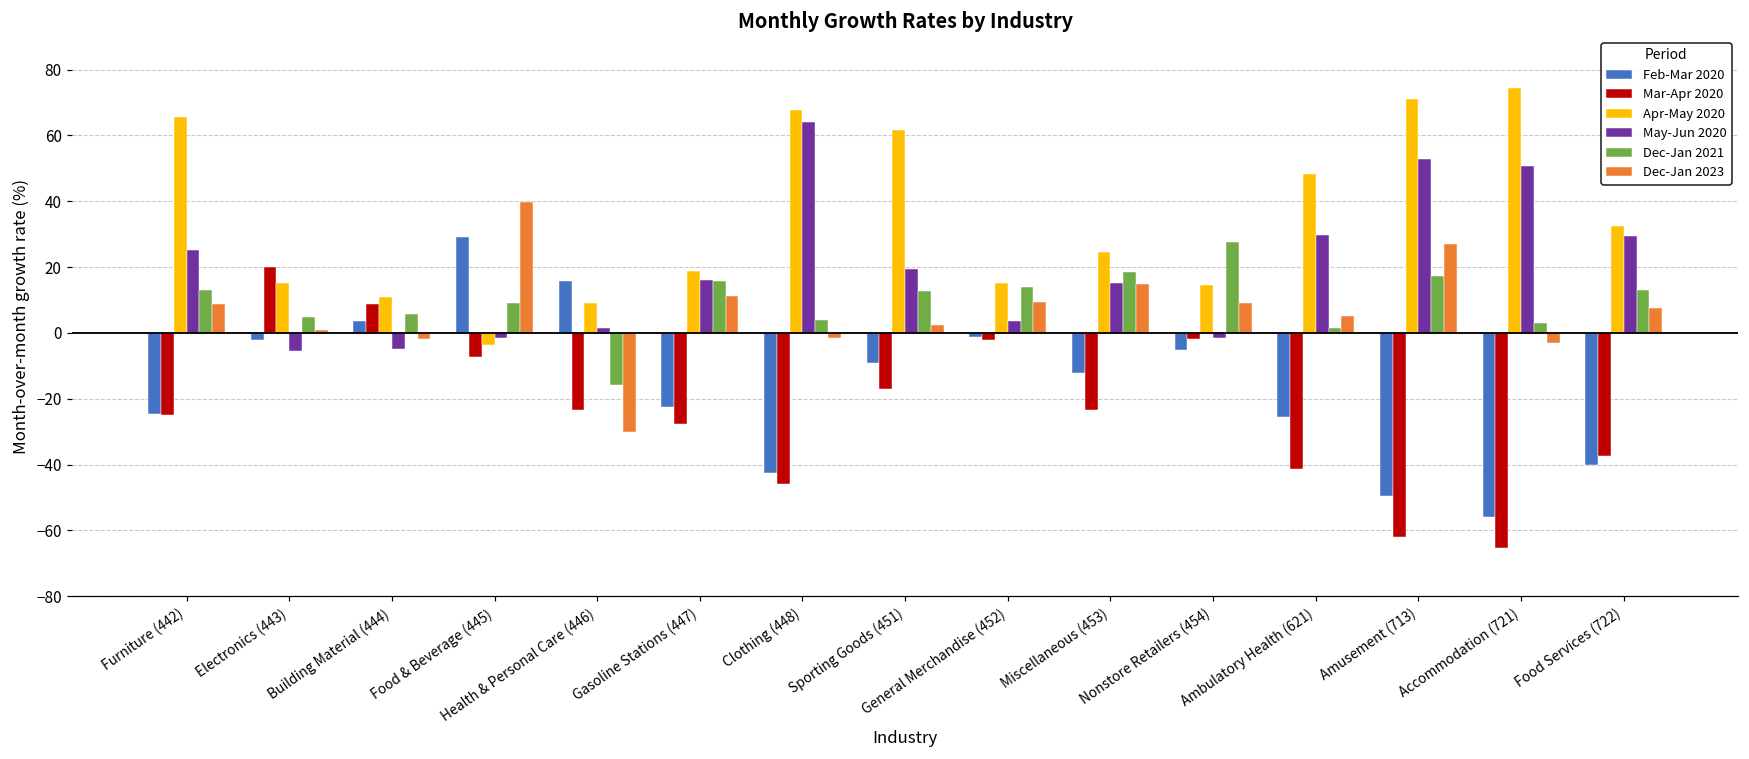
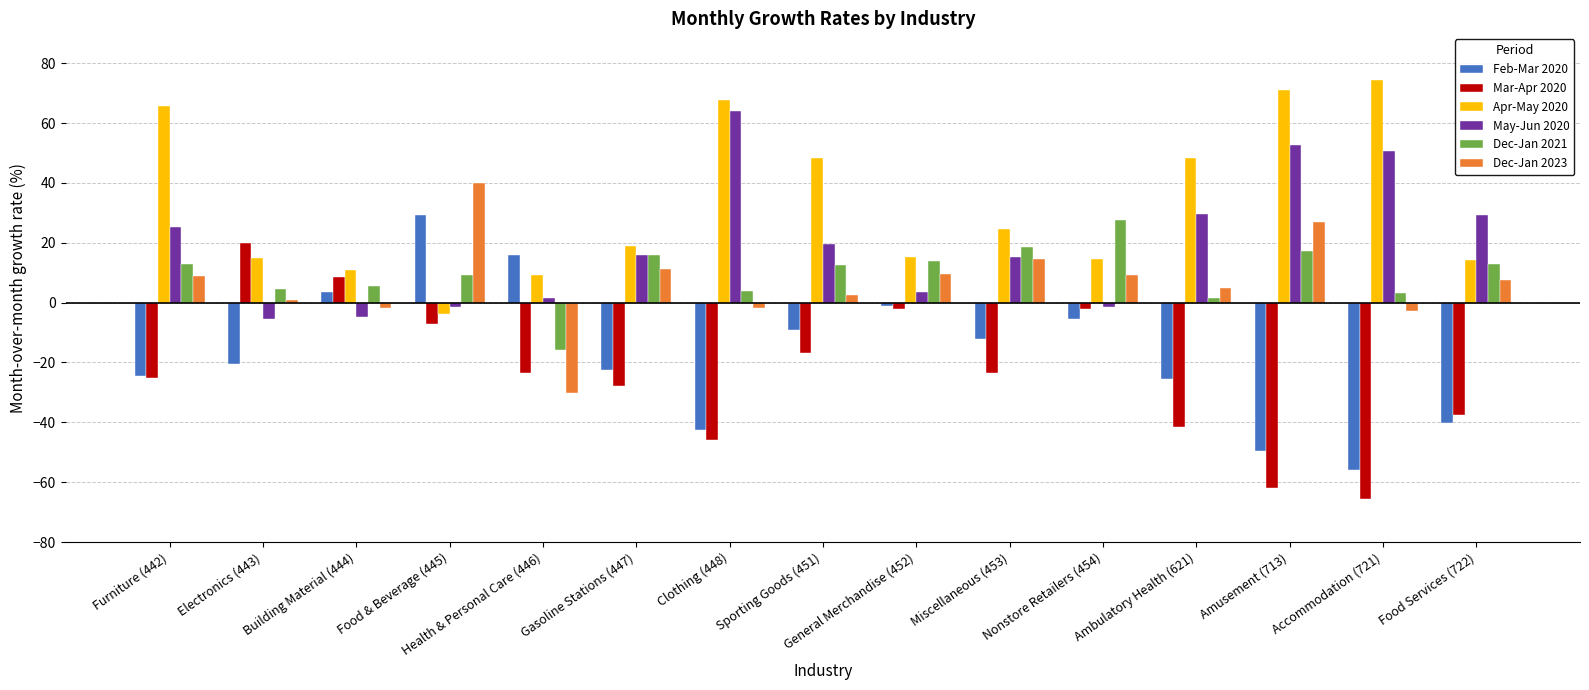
  {
    "Feb-Mar 2020": {
      "Furniture (442)": -25,
-     "Electronics (443)": -2,
+     "Electronics (443)": -21,
      "Building Material (444)": 4,
      "Food & Beverage (445)": 29,
      "Health & Personal Care (446)": 16,
      "Gasoline Stations (447)": -23,
      "Clothing (448)": -43,
      "Sporting Goods (451)": -9,
      "General Merchandise (452)": -1,
      "Miscellaneous (453)": -12,
      "Nonstore Retailers (454)": -5,
      "Ambulatory Health (621)": -26,
      "Amusement (713)": -50,
      "Accommodation (721)": -56,
      "Food Services (722)": -40
    },
    "Mar-Apr 2020": {
      "Furniture (442)": -25,
      "Electronics (443)": 20,
      "Building Material (444)": 9,
      "Food & Beverage (445)": -7,
      "Health & Personal Care (446)": -23,
      "Gasoline Stations (447)": -28,
      "Clothing (448)": -46,
      "Sporting Goods (451)": -17,
      "General Merchandise (452)": -2,
      "Miscellaneous (453)": -24,
      "Nonstore Retailers (454)": -2,
      "Ambulatory Health (621)": -41,
      "Amusement (713)": -62,
      "Accommodation (721)": -65,
      "Food Services (722)": -37
    },
    "Apr-May 2020": {
      "Furniture (442)": 66,
      "Electronics (443)": 15,
      "Building Material (444)": 11,
      "Food & Beverage (445)": -4,
      "Health & Personal Care (446)": 9,
      "Gasoline Stations (447)": 19,
      "Clothing (448)": 68,
-     "Sporting Goods (451)": 62,
+     "Sporting Goods (451)": 48,
      "General Merchandise (452)": 15,
      "Miscellaneous (453)": 24,
      "Nonstore Retailers (454)": 15,
      "Ambulatory Health (621)": 48,
      "Amusement (713)": 71,
      "Accommodation (721)": 75,
-     "Food Services (722)": 32
+     "Food Services (722)": 14
    },
    "May-Jun 2020": {
      "Furniture (442)": 25,
      "Electronics (443)": -6,
      "Building Material (444)": -5,
      "Food & Beverage (445)": -1,
      "Health & Personal Care (446)": 1,
      "Gasoline Stations (447)": 16,
      "Clothing (448)": 64,
      "Sporting Goods (451)": 19,
      "General Merchandise (452)": 4,
      "Miscellaneous (453)": 15,
      "Nonstore Retailers (454)": -1,
      "Ambulatory Health (621)": 30,
      "Amusement (713)": 53,
      "Accommodation (721)": 51,
      "Food Services (722)": 29
    },
    "Dec-Jan 2021": {
      "Furniture (442)": 13,
      "Electronics (443)": 5,
      "Building Material (444)": 6,
      "Food & Beverage (445)": 9,
      "Health & Personal Care (446)": -16,
      "Gasoline Stations (447)": 16,
      "Clothing (448)": 4,
      "Sporting Goods (451)": 13,
      "General Merchandise (452)": 14,
      "Miscellaneous (453)": 19,
      "Nonstore Retailers (454)": 28,
      "Ambulatory Health (621)": 1,
      "Amusement (713)": 17,
      "Accommodation (721)": 3,
      "Food Services (722)": 13
    },
    "Dec-Jan 2023": {
      "Furniture (442)": 9,
      "Electronics (443)": 1,
      "Building Material (444)": -2,
      "Food & Beverage (445)": 40,
      "Health & Personal Care (446)": -30,
      "Gasoline Stations (447)": 11,
      "Clothing (448)": -2,
      "Sporting Goods (451)": 3,
      "General Merchandise (452)": 9,
      "Miscellaneous (453)": 15,
      "Nonstore Retailers (454)": 9,
      "Ambulatory Health (621)": 5,
      "Amusement (713)": 27,
      "Accommodation (721)": -3,
      "Food Services (722)": 7
    }
  }
